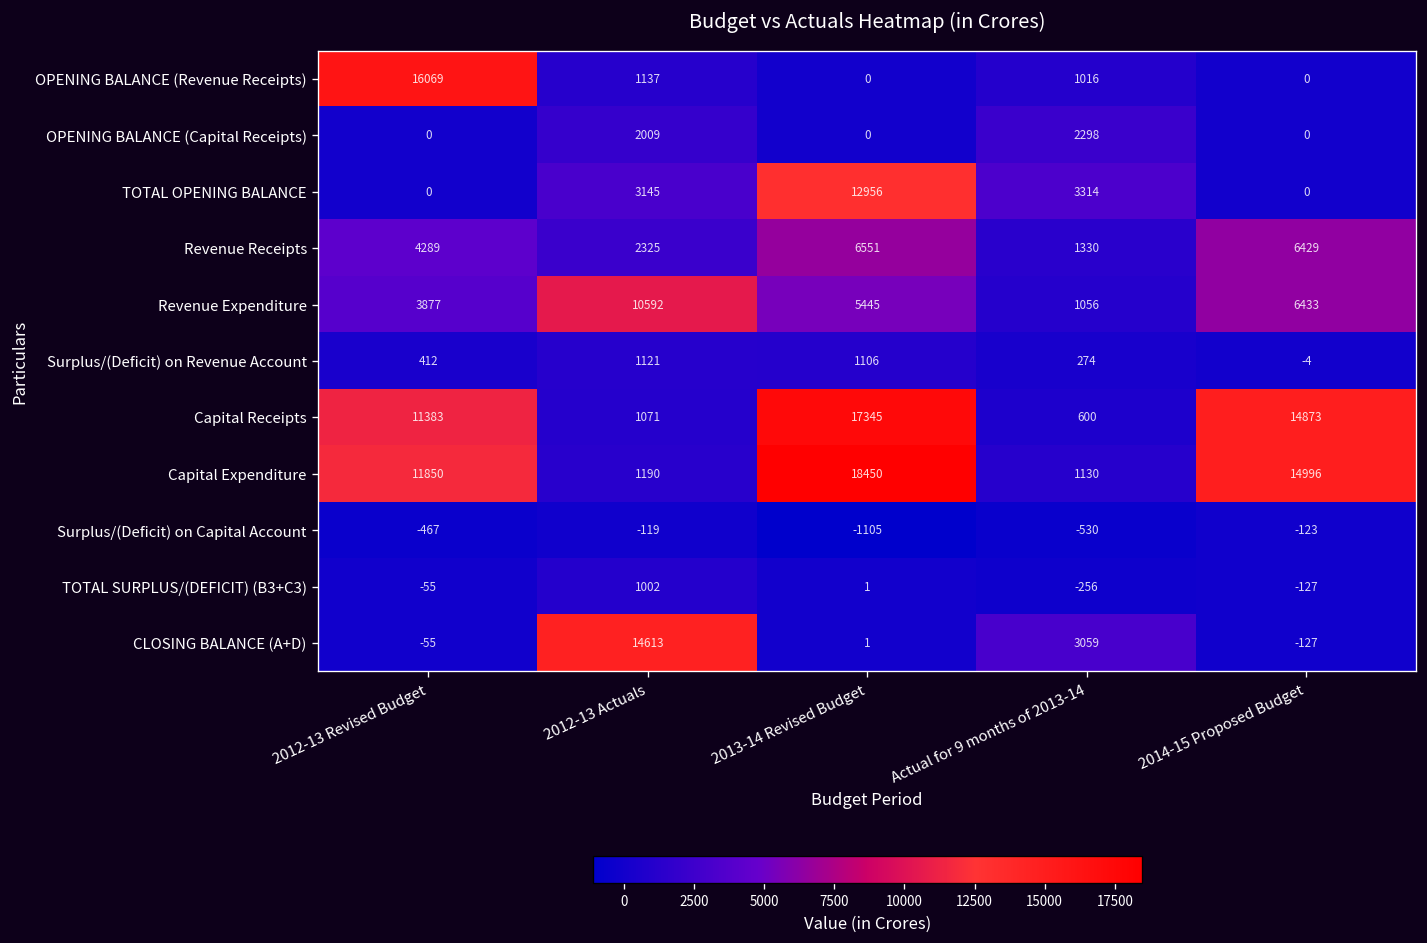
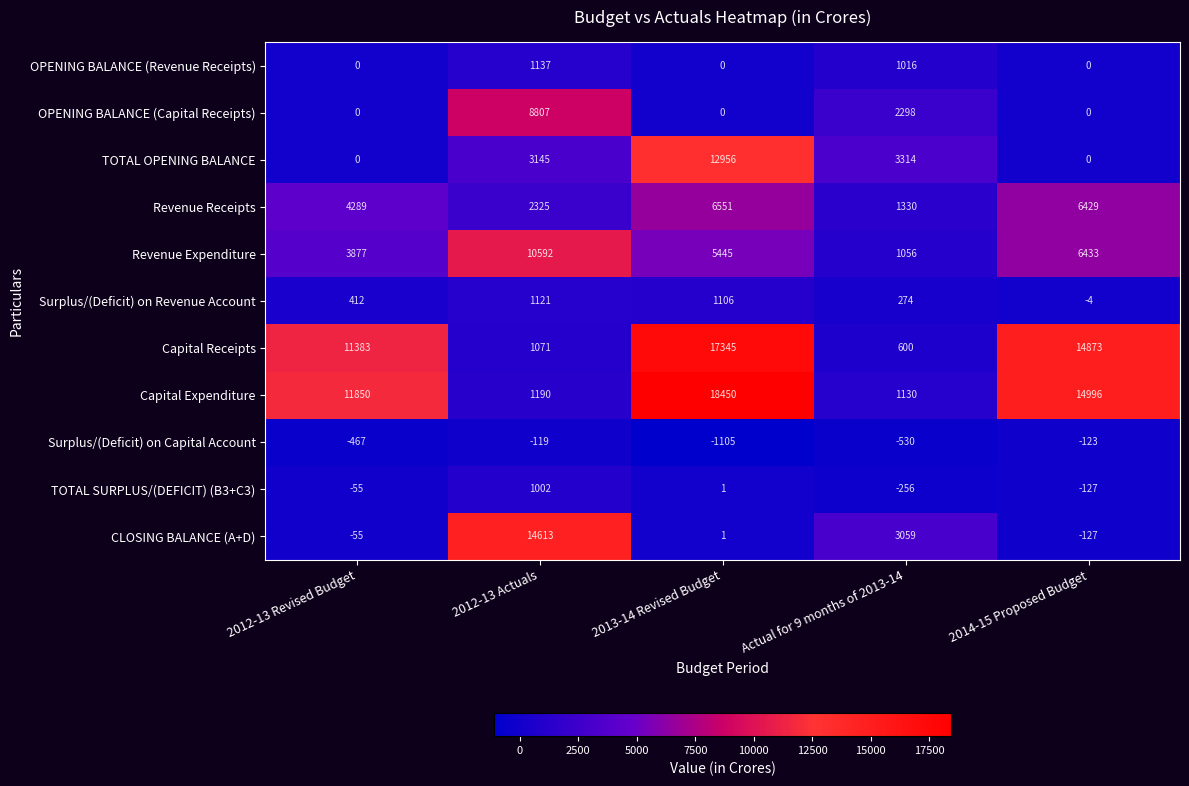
  {
    "OPENING BALANCE (Revenue Receipts)": {
-     "2012-13 Revised Budget": 16069,
+     "2012-13 Revised Budget": 0,
      "2012-13 Actuals": 1137,
      "2013-14 Revised Budget": 0,
      "Actual for 9 months of 2013-14": 1016,
      "2014-15 Proposed Budget": 0
    },
    "OPENING BALANCE (Capital Receipts)": {
      "2012-13 Revised Budget": 0,
-     "2012-13 Actuals": 2009,
+     "2012-13 Actuals": 8807,
      "2013-14 Revised Budget": 0,
      "Actual for 9 months of 2013-14": 2298,
      "2014-15 Proposed Budget": 0
    },
    "TOTAL OPENING BALANCE": {
      "2012-13 Revised Budget": 0,
      "2012-13 Actuals": 3145,
      "2013-14 Revised Budget": 12956,
      "Actual for 9 months of 2013-14": 3314,
      "2014-15 Proposed Budget": 0
    },
    "Revenue Receipts": {
      "2012-13 Revised Budget": 4289,
      "2012-13 Actuals": 2325,
      "2013-14 Revised Budget": 6551,
      "Actual for 9 months of 2013-14": 1330,
      "2014-15 Proposed Budget": 6429
    },
    "Revenue Expenditure": {
      "2012-13 Revised Budget": 3877,
      "2012-13 Actuals": 10592,
      "2013-14 Revised Budget": 5445,
      "Actual for 9 months of 2013-14": 1056,
      "2014-15 Proposed Budget": 6433
    },
    "Surplus/(Deficit) on Revenue Account": {
      "2012-13 Revised Budget": 412,
      "2012-13 Actuals": 1121,
      "2013-14 Revised Budget": 1106,
      "Actual for 9 months of 2013-14": 274,
      "2014-15 Proposed Budget": -4
    },
    "Capital Receipts": {
      "2012-13 Revised Budget": 11383,
      "2012-13 Actuals": 1071,
      "2013-14 Revised Budget": 17345,
      "Actual for 9 months of 2013-14": 600,
      "2014-15 Proposed Budget": 14873
    },
    "Capital Expenditure": {
      "2012-13 Revised Budget": 11850,
      "2012-13 Actuals": 1190,
      "2013-14 Revised Budget": 18450,
      "Actual for 9 months of 2013-14": 1130,
      "2014-15 Proposed Budget": 14996
    },
    "Surplus/(Deficit) on Capital Account": {
      "2012-13 Revised Budget": -467,
      "2012-13 Actuals": -119,
      "2013-14 Revised Budget": -1105,
      "Actual for 9 months of 2013-14": -530,
      "2014-15 Proposed Budget": -123
    },
    "TOTAL SURPLUS/(DEFICIT) (B3+C3)": {
      "2012-13 Revised Budget": -55,
      "2012-13 Actuals": 1002,
      "2013-14 Revised Budget": 1,
      "Actual for 9 months of 2013-14": -256,
      "2014-15 Proposed Budget": -127
    },
    "CLOSING BALANCE (A+D)": {
      "2012-13 Revised Budget": -55,
      "2012-13 Actuals": 14613,
      "2013-14 Revised Budget": 1,
      "Actual for 9 months of 2013-14": 3059,
      "2014-15 Proposed Budget": -127
    }
  }
